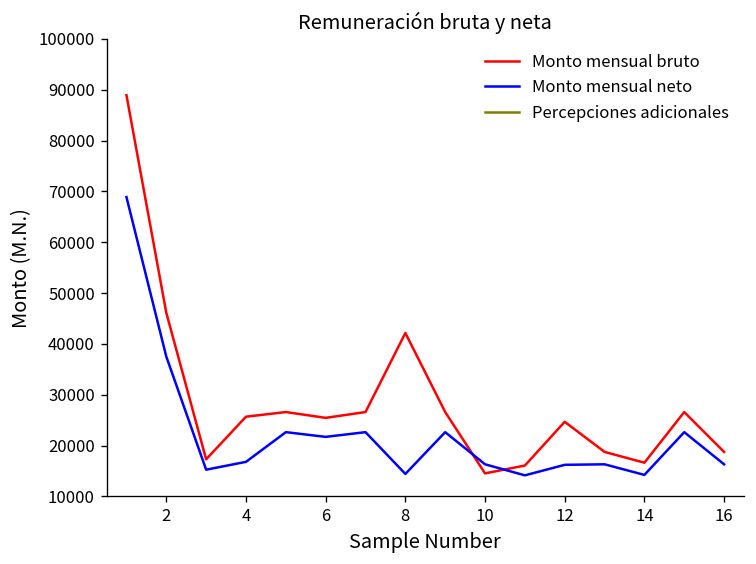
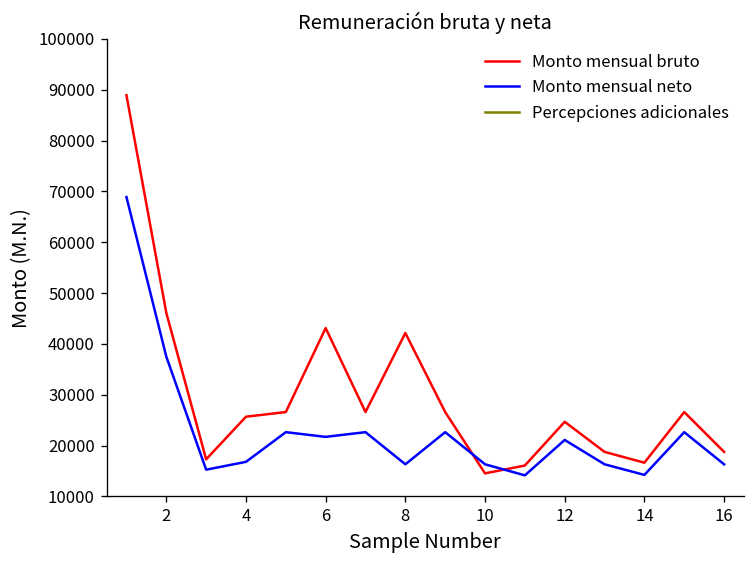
  {
    "Monto mensual bruto": {
      "2": 46000,
      "4": 26000,
-     "6": 25000,
+     "6": 43000,
      "8": 42000,
      "10": 15000,
      "12": 25000,
      "14": 17000,
      "16": 19000
    },
    "Monto mensual neto": {
      "2": 38000,
      "4": 17000,
      "6": 22000,
-     "8": 14000,
+     "8": 16000,
      "10": 16000,
-     "12": 16000,
+     "12": 21000,
      "14": 14000,
      "16": 16000
    }
  }
